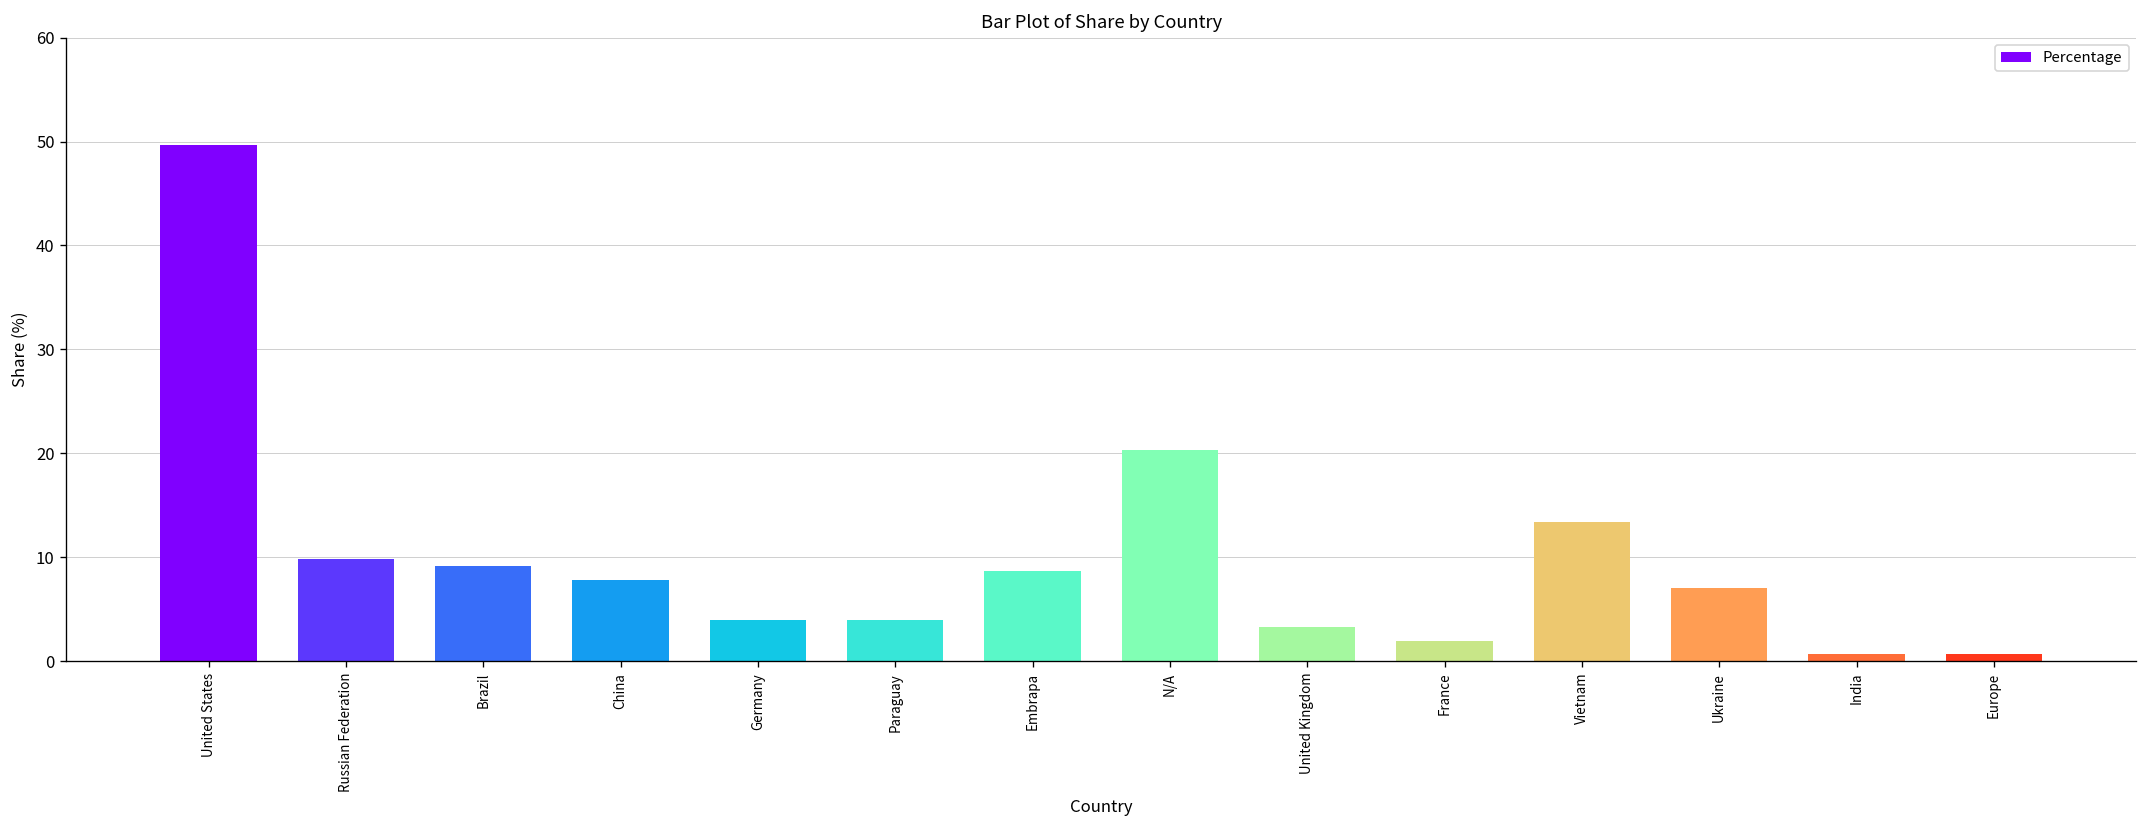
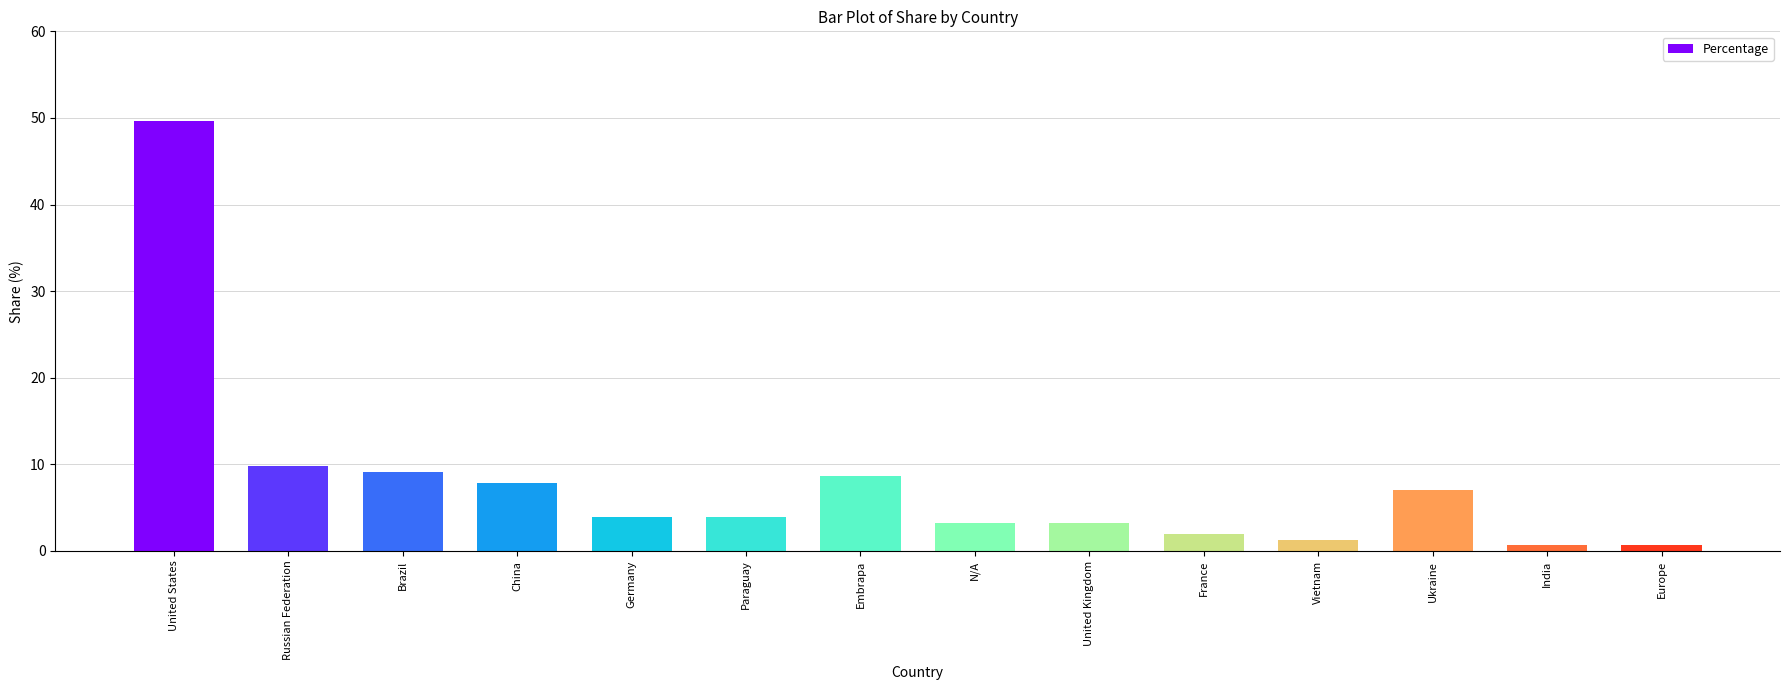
  {
    "United States": 50,
    "Russian Federation": 10,
    "Brazil": 9,
    "China": 8,
    "Germany": 4,
    "Paraguay": 4,
    "Embrapa": 9,
-   "N/A": 20,
+   "N/A": 3,
    "United Kingdom": 3,
    "France": 2,
-   "Vietnam": 13,
+   "Vietnam": 1,
    "Ukraine": 7,
    "India": 1,
    "Europe": 1
  }
